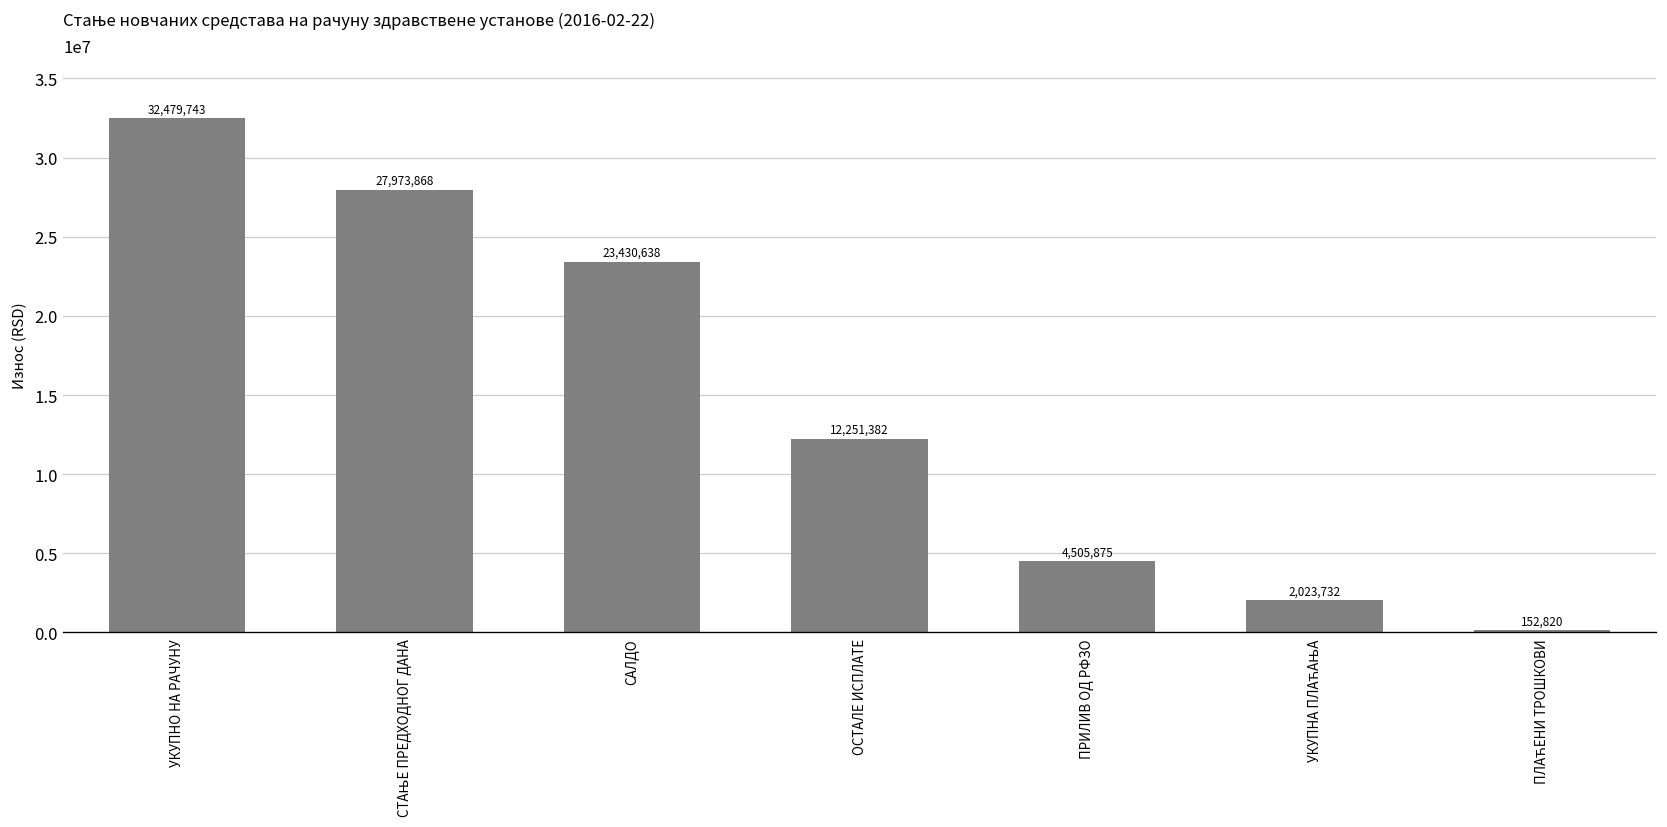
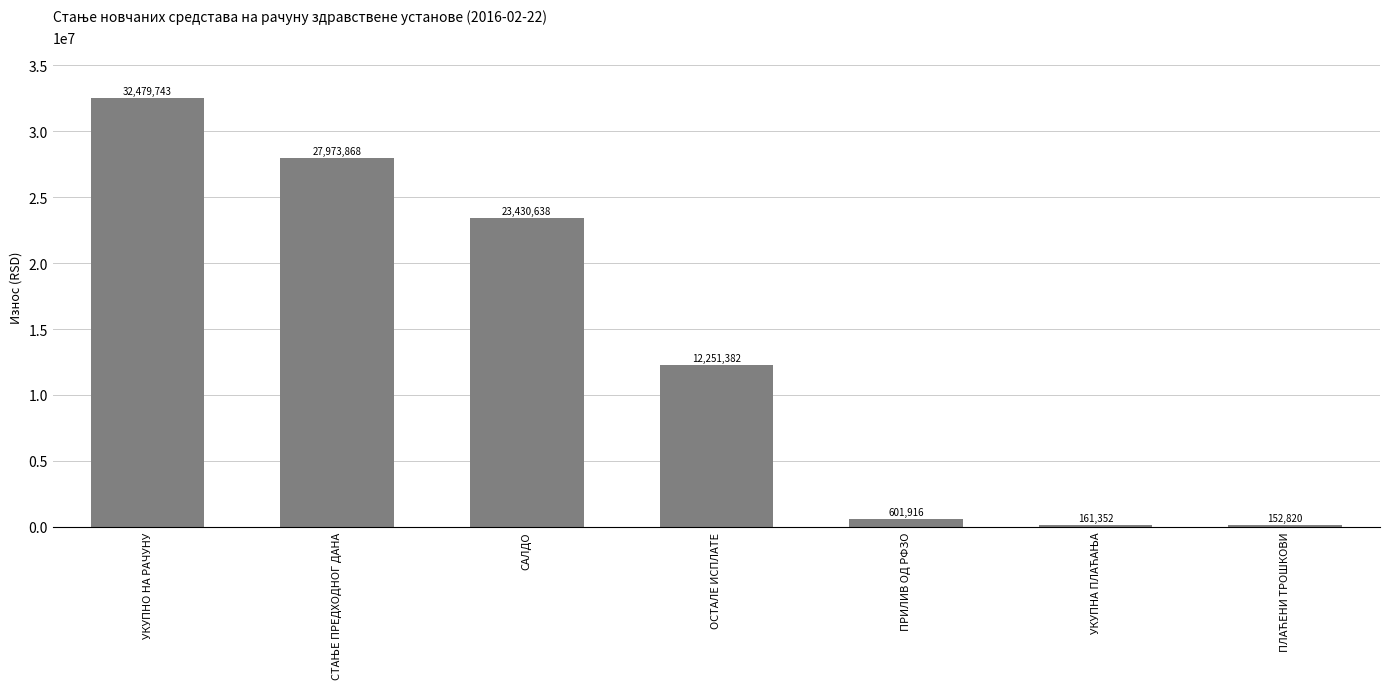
  {
    "УКУПНО НА РАЧУНУ": "32,479,743",
    "СТАЊЕ ПРЕДХОДНОГ ДАНА": "27,973,868",
    "САЛДО": "23,430,638",
    "ОСТАЛЕ ИСПЛАТЕ": "12,251,382",
-   "ПРИЛИВ ОД РФЗО": "4,505,875",
-   "УКУПНА ПЛАЋАЊА": "2,023,732",
+   "ПРИЛИВ ОД РФЗО": "601,916",
+   "УКУПНА ПЛАЋАЊА": "161,352",
    "ПЛАЋЕНИ ТРОШКОВИ": "152,820"
  }
